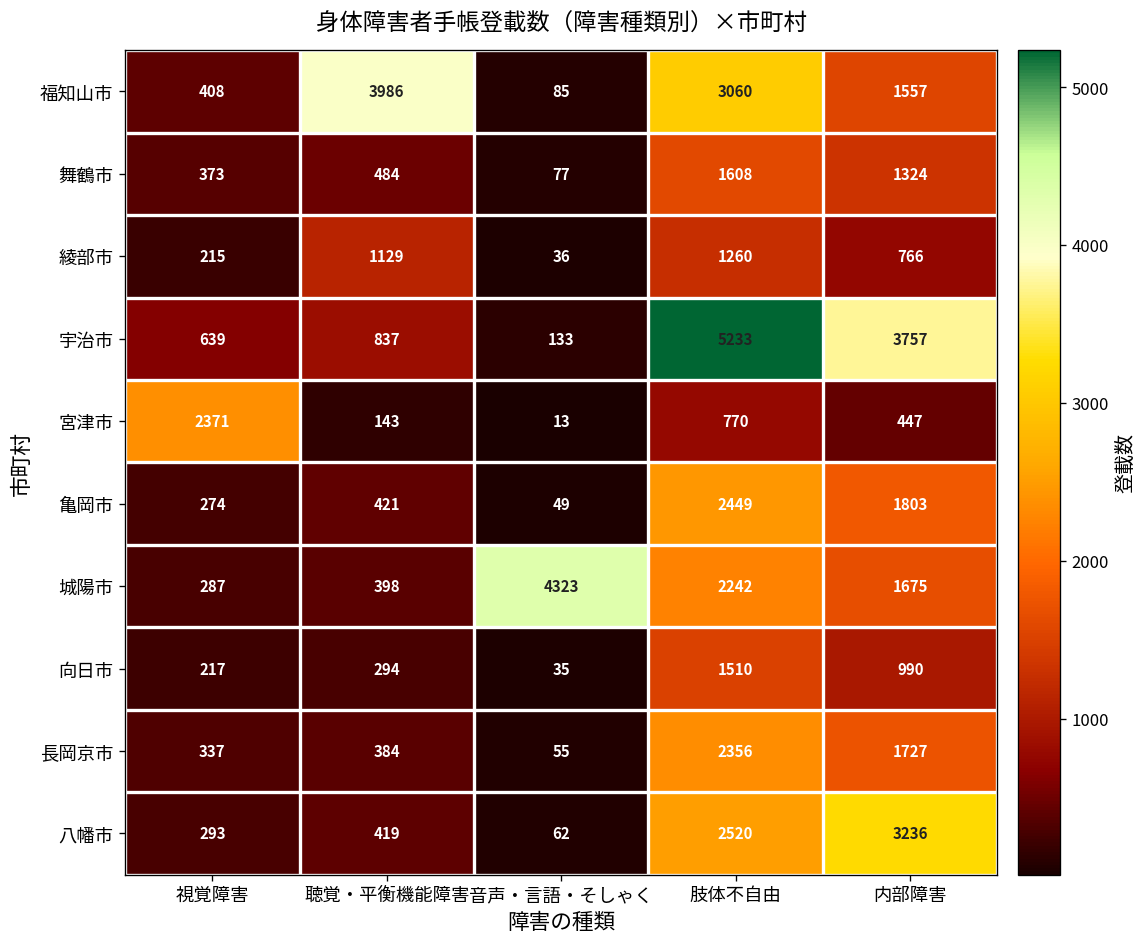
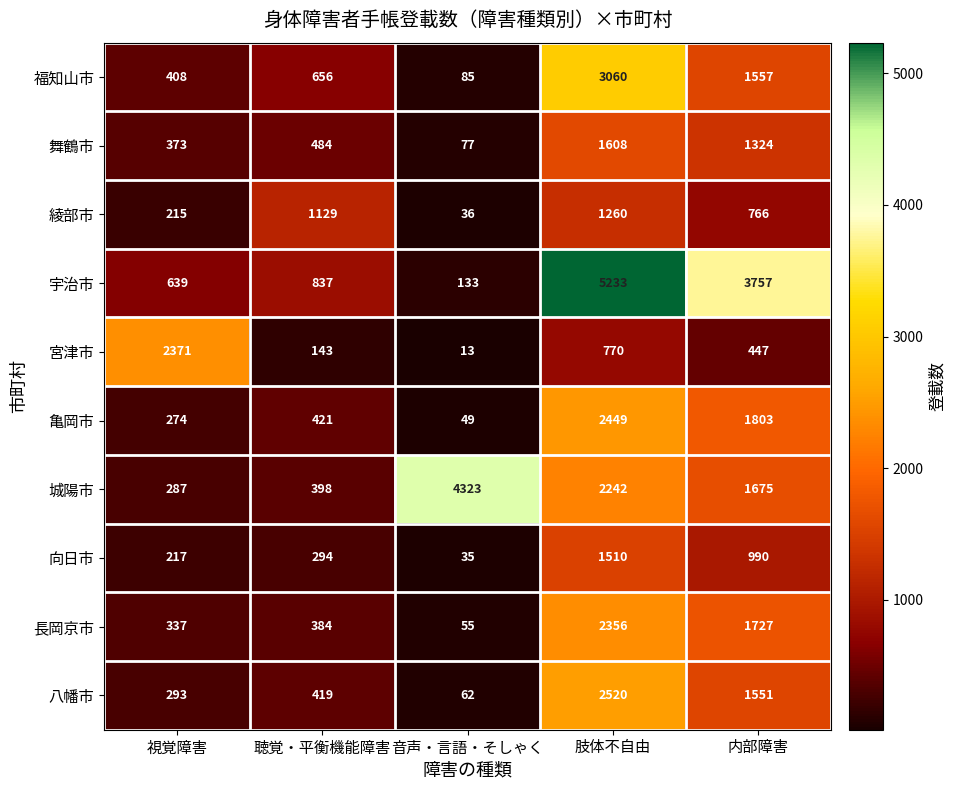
  {
    "福知山市": {
      "視覚障害": 408,
-     "聴覚・平衡機能障害": 3986,
+     "聴覚・平衡機能障害": 656,
      "音声・言語・そしゃく": 85,
      "肢体不自由": 3060,
      "内部障害": 1557
    },
    "舞鶴市": {
      "視覚障害": 373,
      "聴覚・平衡機能障害": 484,
      "音声・言語・そしゃく": 77,
      "肢体不自由": 1608,
      "内部障害": 1324
    },
    "綾部市": {
      "視覚障害": 215,
      "聴覚・平衡機能障害": 1129,
      "音声・言語・そしゃく": 36,
      "肢体不自由": 1260,
      "内部障害": 766
    },
    "宇治市": {
      "視覚障害": 639,
      "聴覚・平衡機能障害": 837,
      "音声・言語・そしゃく": 133,
      "肢体不自由": 5233,
      "内部障害": 3757
    },
    "宮津市": {
      "視覚障害": 2371,
      "聴覚・平衡機能障害": 143,
      "音声・言語・そしゃく": 13,
      "肢体不自由": 770,
      "内部障害": 447
    },
    "亀岡市": {
      "視覚障害": 274,
      "聴覚・平衡機能障害": 421,
      "音声・言語・そしゃく": 49,
      "肢体不自由": 2449,
      "内部障害": 1803
    },
    "城陽市": {
      "視覚障害": 287,
      "聴覚・平衡機能障害": 398,
      "音声・言語・そしゃく": 4323,
      "肢体不自由": 2242,
      "内部障害": 1675
    },
    "向日市": {
      "視覚障害": 217,
      "聴覚・平衡機能障害": 294,
      "音声・言語・そしゃく": 35,
      "肢体不自由": 1510,
      "内部障害": 990
    },
    "長岡京市": {
      "視覚障害": 337,
      "聴覚・平衡機能障害": 384,
      "音声・言語・そしゃく": 55,
      "肢体不自由": 2356,
      "内部障害": 1727
    },
    "八幡市": {
      "視覚障害": 293,
      "聴覚・平衡機能障害": 419,
      "音声・言語・そしゃく": 62,
      "肢体不自由": 2520,
-     "内部障害": 3236
+     "内部障害": 1551
    }
  }
